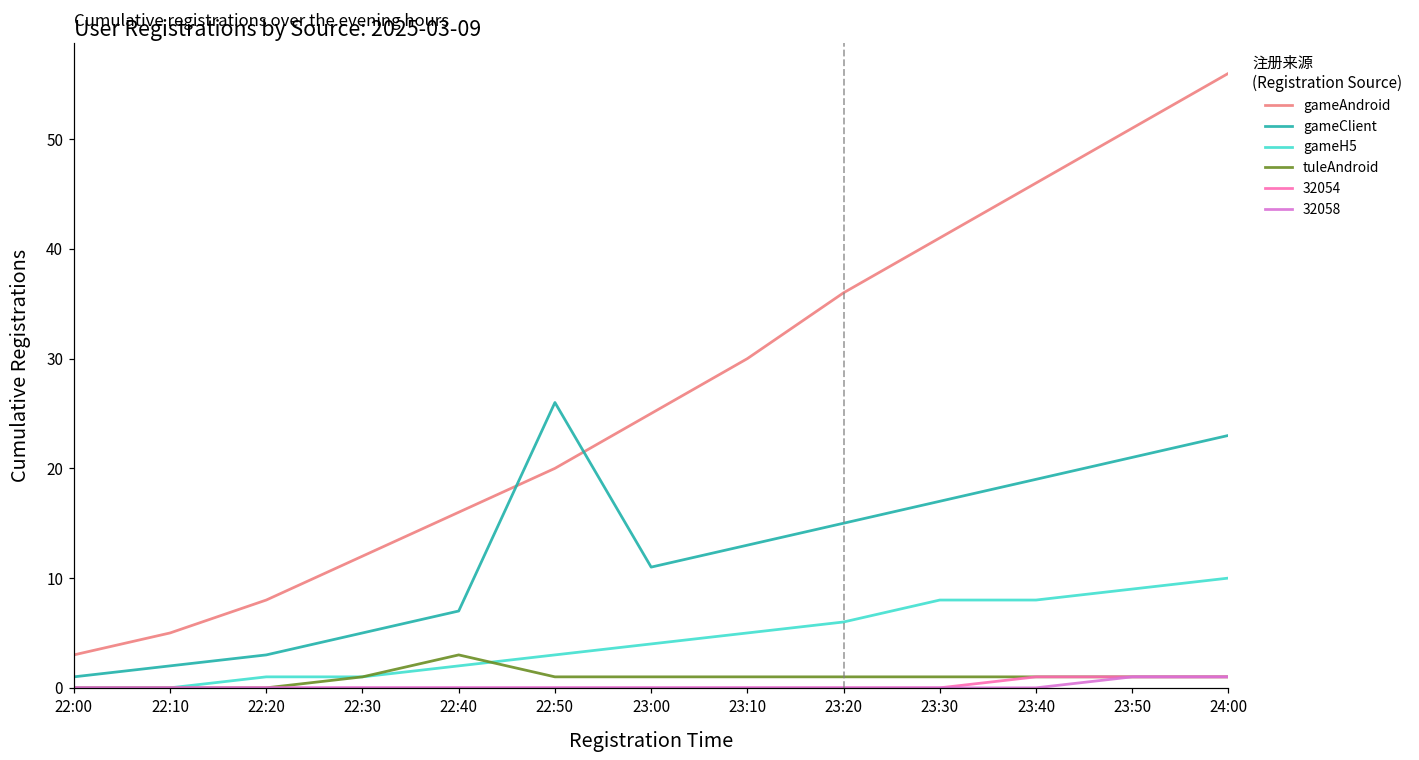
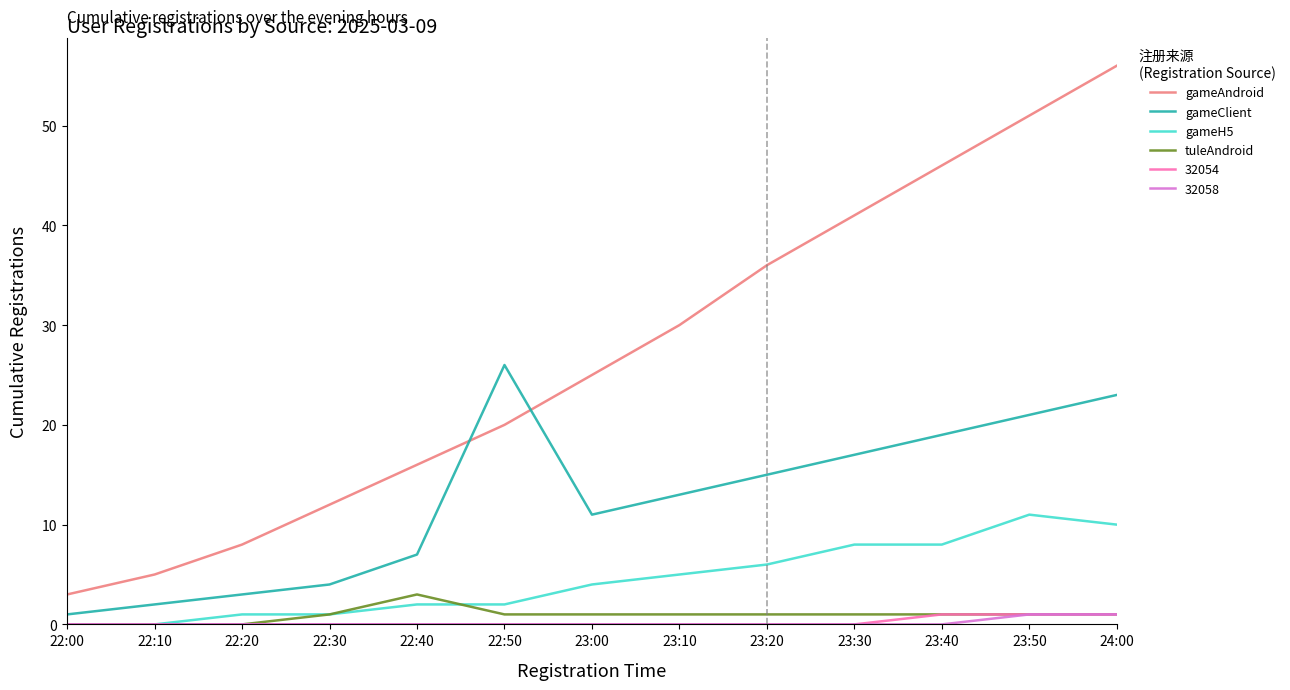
  {
    "gameClient": {
      "22:00": 1,
      "22:10": 2,
      "22:20": 3,
-     "22:30": 5,
+     "22:30": 4,
      "22:40": 7,
      "22:50": 26,
      "23:00": 11,
      "23:10": 13,
      "23:20": 15,
      "23:30": 17,
      "23:40": 19,
      "23:50": 21,
      "24:00": 23
    },
    "gameH5": {
      "22:20": 1,
      "22:40": 2,
-     "22:50": 3,
+     "22:50": 2,
      "23:00": 4,
      "23:10": 5,
      "23:20": 6,
      "23:30": 8,
      "23:40": 8,
-     "23:50": 9,
+     "23:50": 11,
      "24:00": 10
    },
    "tuleAndroid": {
      "22:40": 3,
      "22:50": 1,
      "23:00": 1,
      "23:10": 1,
      "23:20": 1,
      "23:30": 1
    }
  }
